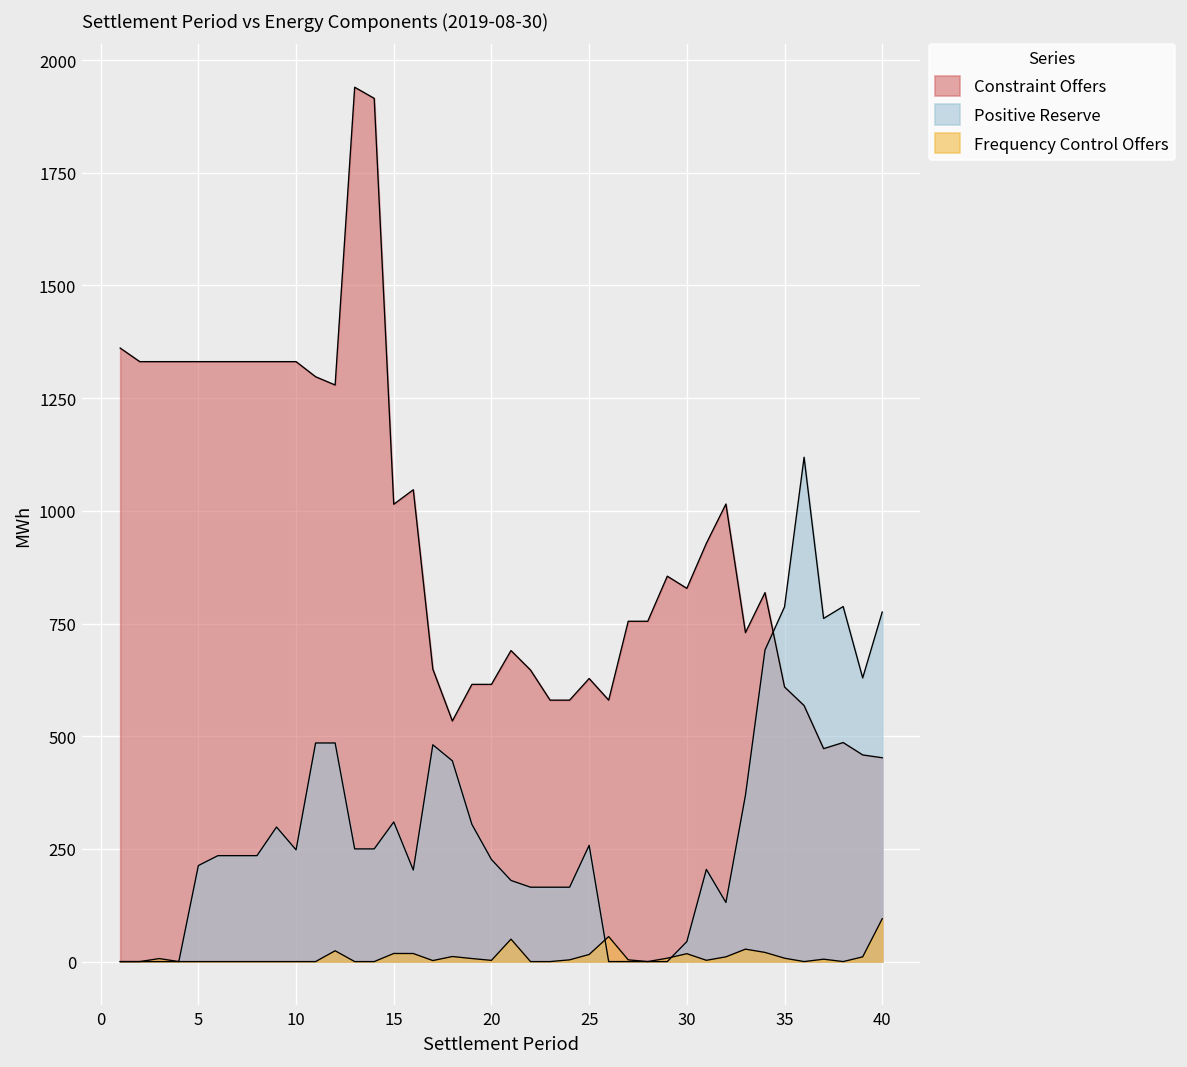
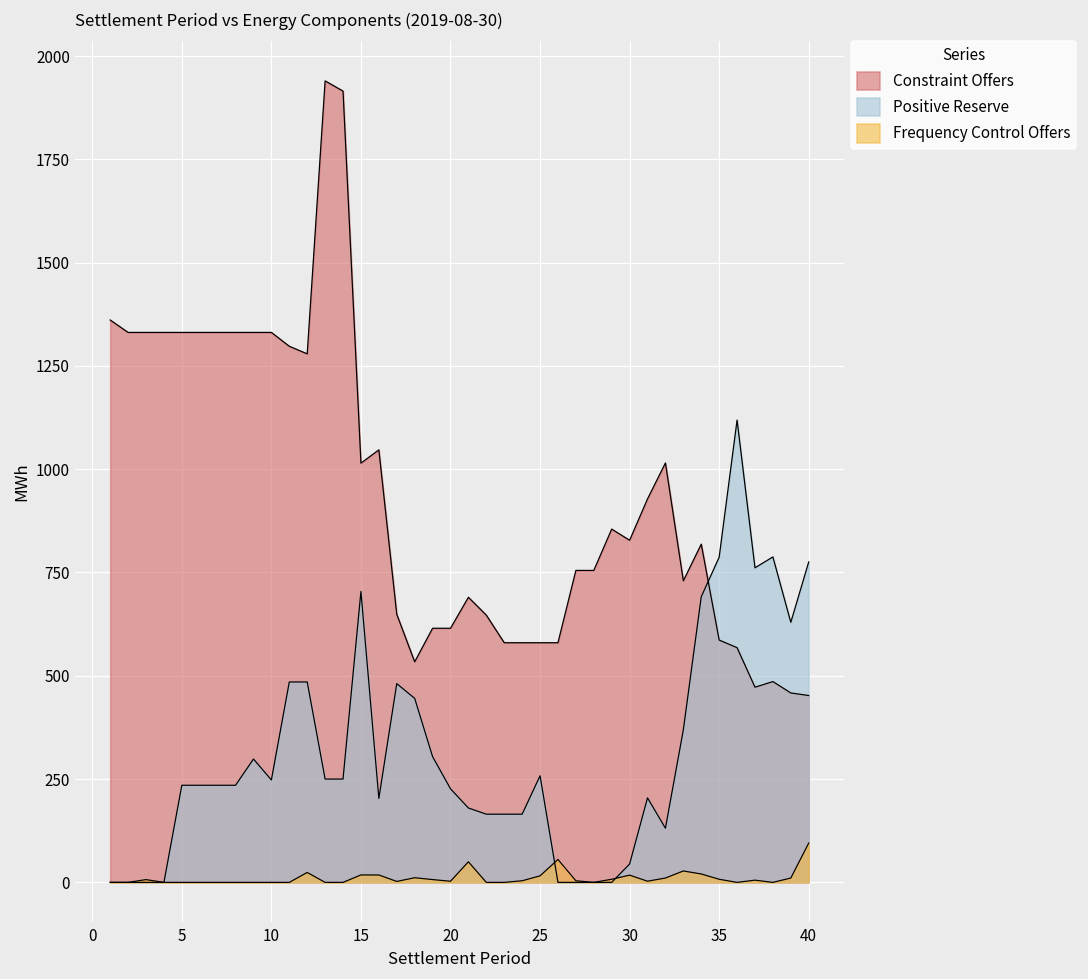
  {
    "Constraint Offers": {
      "5": 1330,
      "10": 1330,
      "15": 1010,
      "20": 620,
-     "25": 630,
+     "25": 580,
      "30": 830,
-     "35": 610,
+     "35": 590,
      "40": 450
    },
    "Positive Reserve": {
-     "5": 210,
+     "5": 240,
      "10": 250,
-     "15": 310,
+     "15": 700,
      "20": 230,
      "25": 260,
      "30": 40,
      "35": 790,
      "40": 780
    },
    "Frequency Control Offers": {
      "5": 0,
      "10": 0,
      "15": 20,
      "20": 0,
      "25": 20,
      "30": 20,
      "35": 10,
      "40": 100
    }
  }
